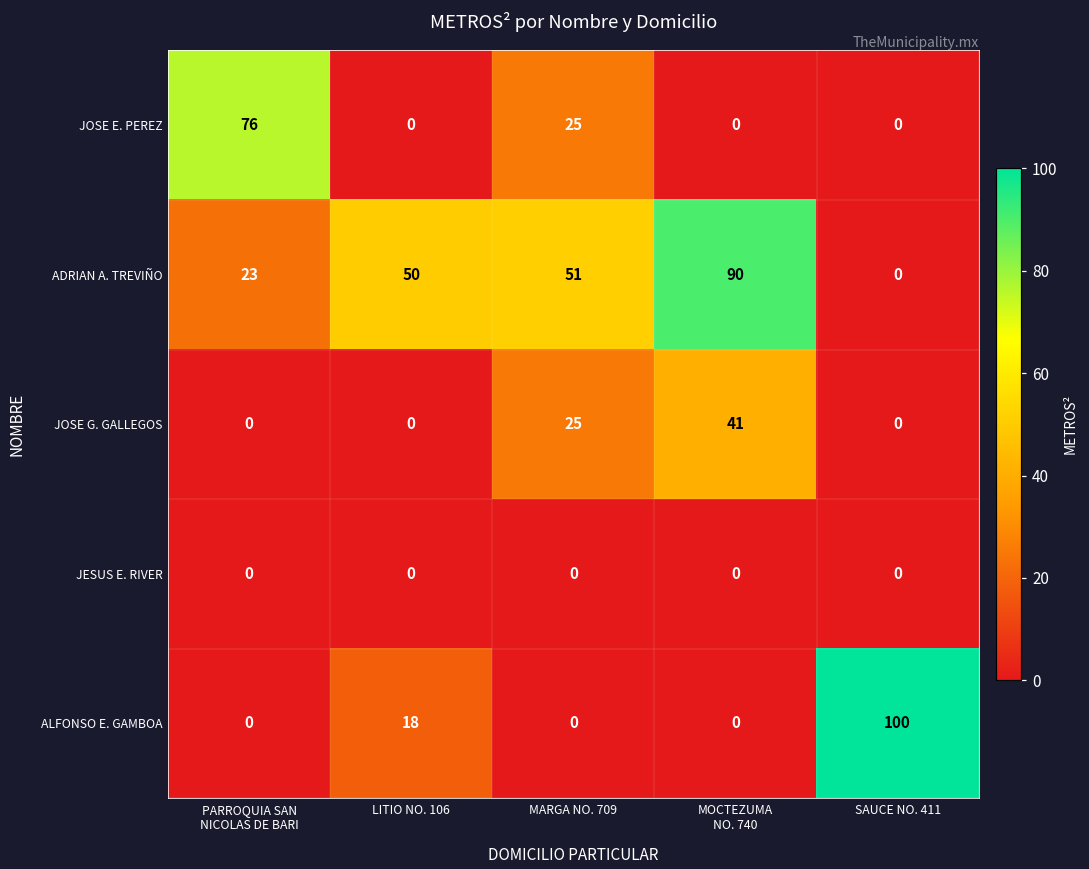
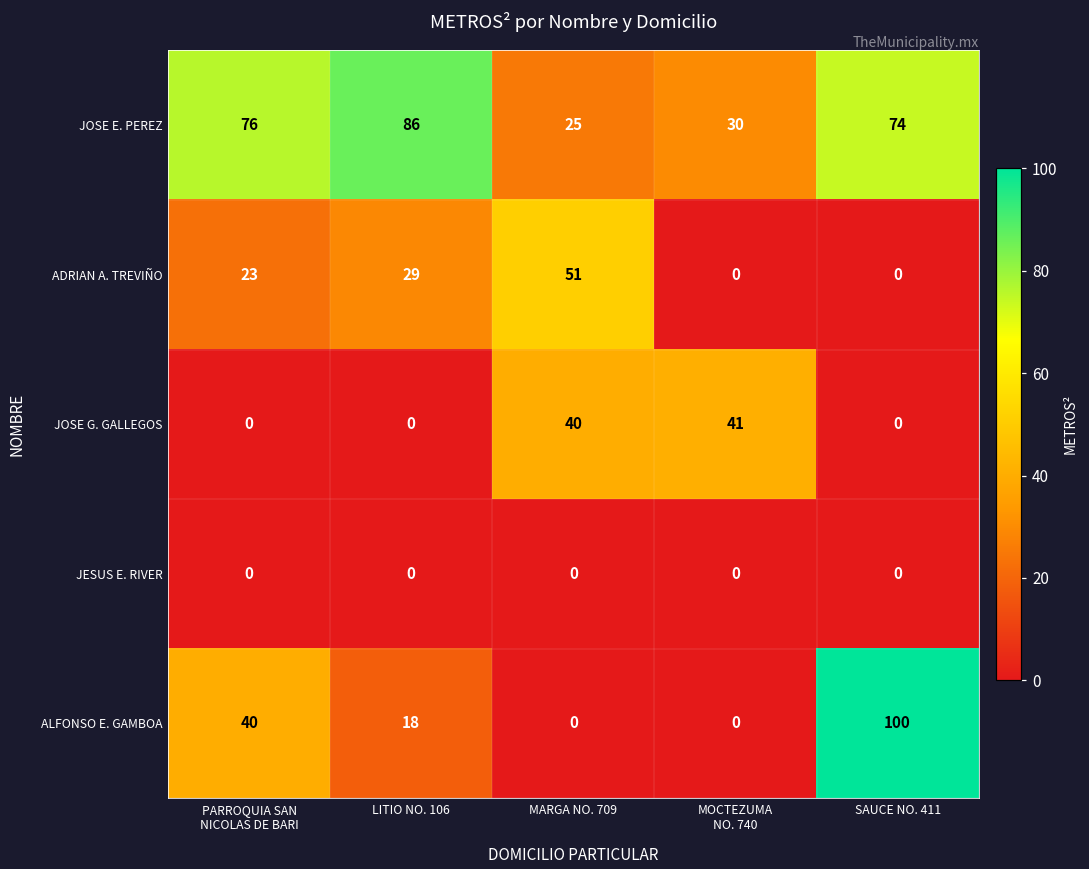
  {
    "JOSE E. PEREZ": {
      "PARROQUIA SAN NICOLAS DE BARI": 76,
-     "LITIO NO. 106": 0,
+     "LITIO NO. 106": 86,
      "MARGA NO. 709": 25,
-     "MOCTEZUMA NO. 740": 0,
-     "SAUCE NO. 411": 0
+     "MOCTEZUMA NO. 740": 30,
+     "SAUCE NO. 411": 74
    },
    "ADRIAN A. TREVIÑO": {
      "PARROQUIA SAN NICOLAS DE BARI": 23,
-     "LITIO NO. 106": 50,
+     "LITIO NO. 106": 29,
      "MARGA NO. 709": 51,
-     "MOCTEZUMA NO. 740": 90,
+     "MOCTEZUMA NO. 740": 0,
      "SAUCE NO. 411": 0
    },
    "JOSE G. GALLEGOS": {
      "PARROQUIA SAN NICOLAS DE BARI": 0,
      "LITIO NO. 106": 0,
-     "MARGA NO. 709": 25,
+     "MARGA NO. 709": 40,
      "MOCTEZUMA NO. 740": 41,
      "SAUCE NO. 411": 0
    },
    "JESUS E. RIVER": {
      "PARROQUIA SAN NICOLAS DE BARI": 0,
      "LITIO NO. 106": 0,
      "MARGA NO. 709": 0,
      "MOCTEZUMA NO. 740": 0,
      "SAUCE NO. 411": 0
    },
    "ALFONSO E. GAMBOA": {
-     "PARROQUIA SAN NICOLAS DE BARI": 0,
+     "PARROQUIA SAN NICOLAS DE BARI": 40,
      "LITIO NO. 106": 18,
      "MARGA NO. 709": 0,
      "MOCTEZUMA NO. 740": 0,
      "SAUCE NO. 411": 100
    }
  }
